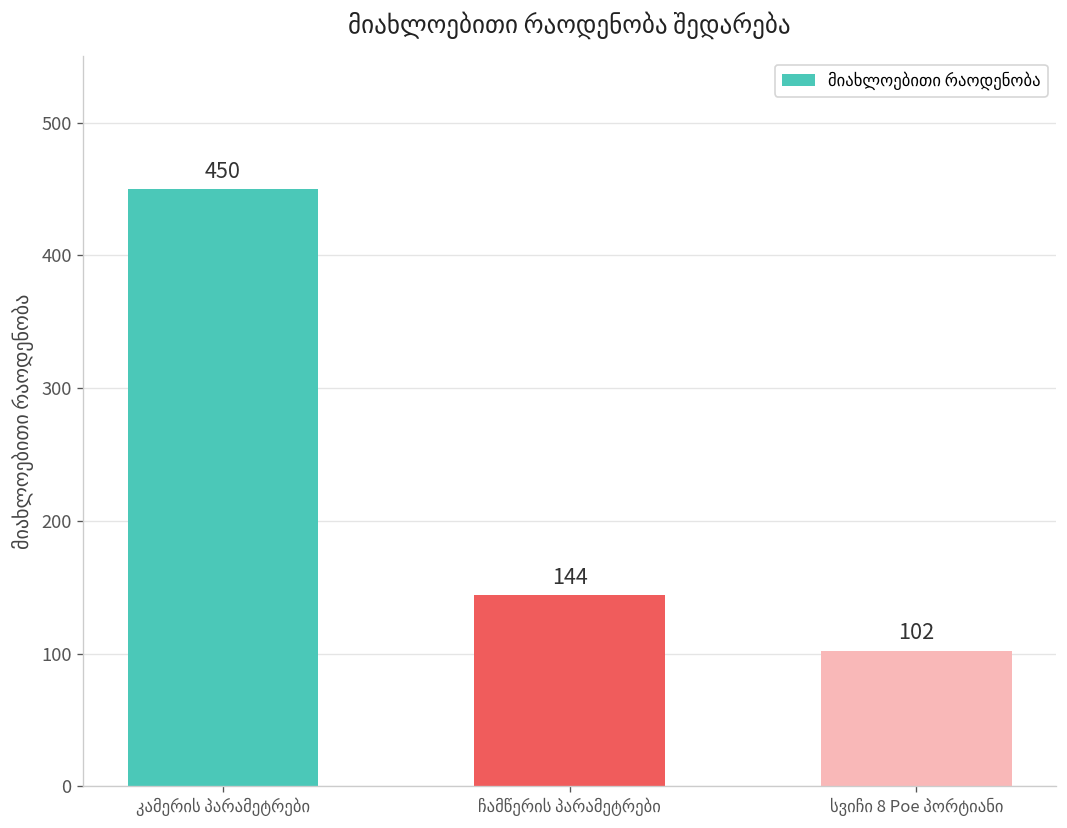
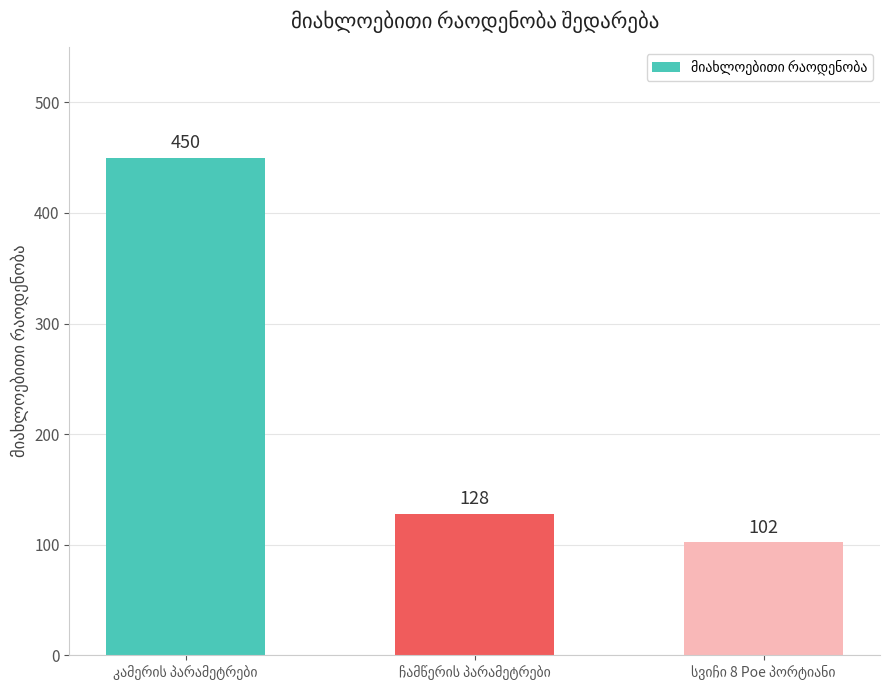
  {
    "კამერის პარამეტრები": 450,
-   "ჩამწერის პარამეტრები": 144,
+   "ჩამწერის პარამეტრები": 128,
    "სვიჩი 8 Poe პორტიანი": 102
  }
